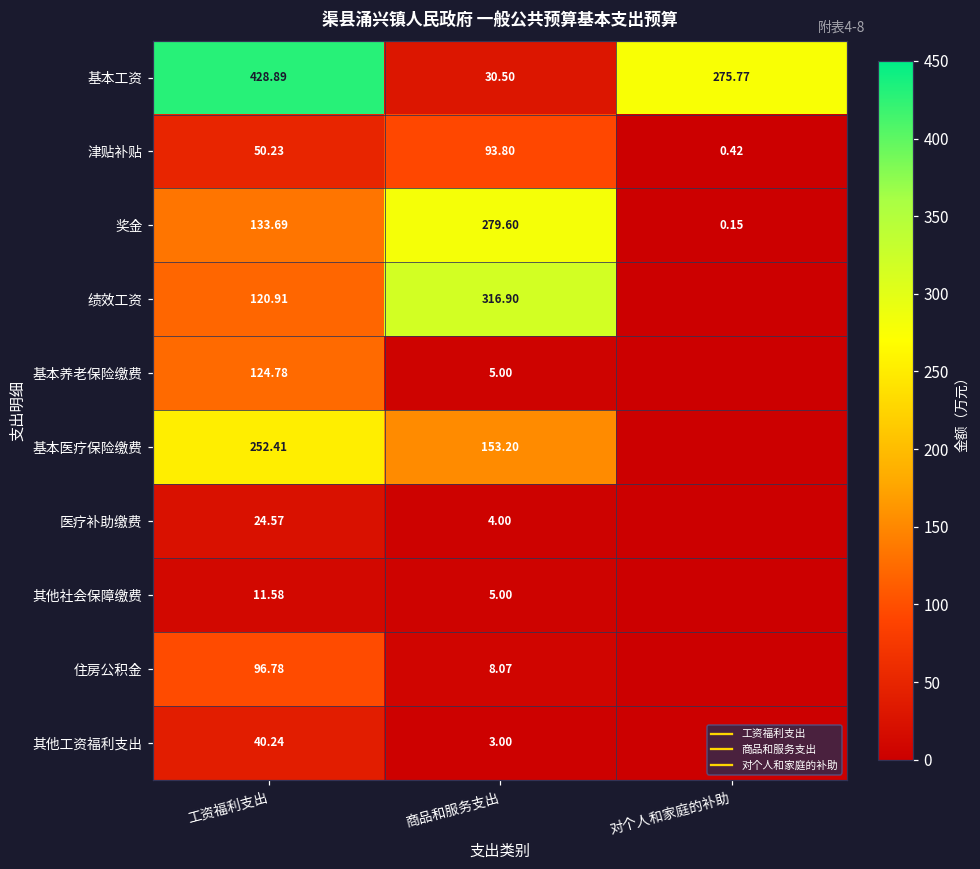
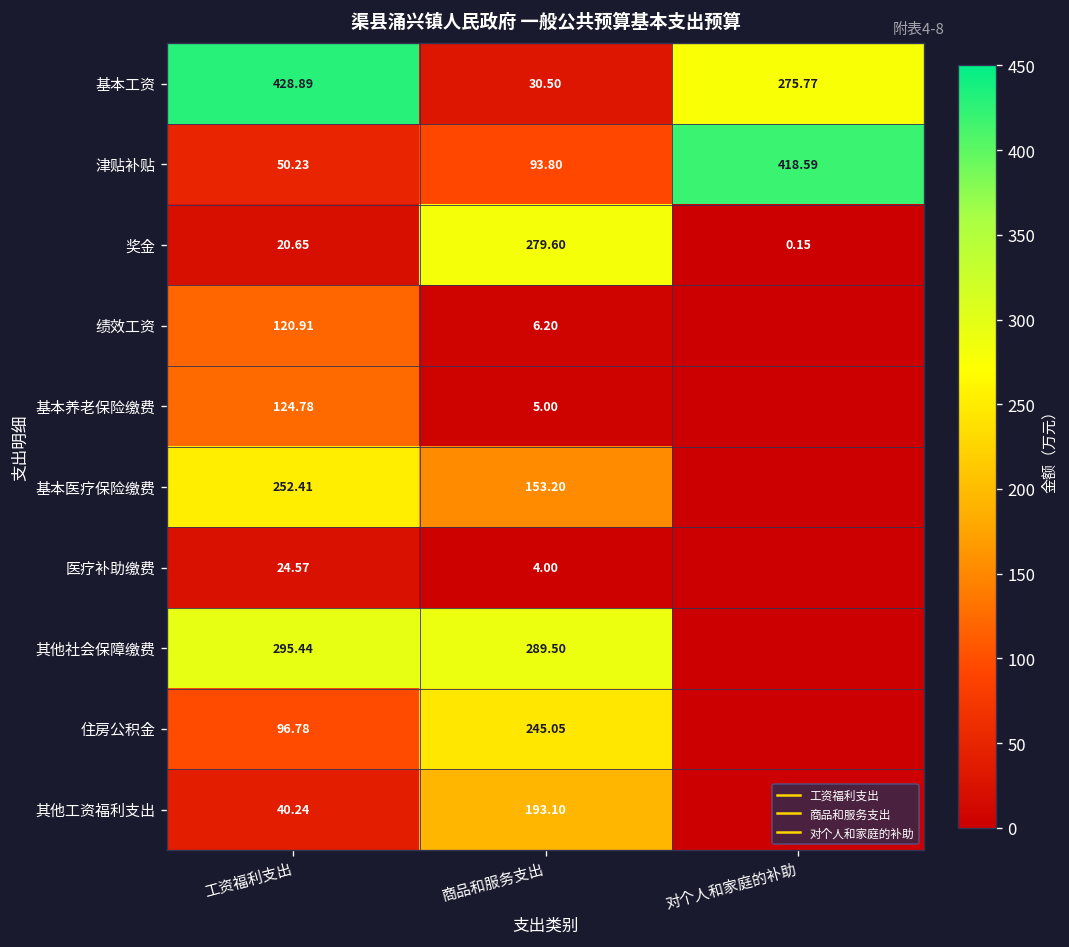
  {
    "基本工资": {
      "工资福利支出": 428.89,
      "商品和服务支出": 30.50,
      "对个人和家庭的补助": 275.77
    },
    "津贴补贴": {
      "工资福利支出": 50.23,
      "商品和服务支出": 93.80,
-     "对个人和家庭的补助": 0.42
+     "对个人和家庭的补助": 418.59
    },
    "奖金": {
-     "工资福利支出": 133.69,
+     "工资福利支出": 20.65,
      "商品和服务支出": 279.60,
      "对个人和家庭的补助": 0.15
    },
    "绩效工资": {
      "工资福利支出": 120.91,
-     "商品和服务支出": 316.90
+     "商品和服务支出": 6.20
    },
    "基本养老保险缴费": {
      "工资福利支出": 124.78,
      "商品和服务支出": 5.00
    },
    "基本医疗保险缴费": {
      "工资福利支出": 252.41,
      "商品和服务支出": 153.20
    },
    "医疗补助缴费": {
      "工资福利支出": 24.57,
      "商品和服务支出": 4.00
    },
    "其他社会保障缴费": {
-     "工资福利支出": 11.58,
-     "商品和服务支出": 5.00
+     "工资福利支出": 295.44,
+     "商品和服务支出": 289.50
    },
    "住房公积金": {
      "工资福利支出": 96.78,
-     "商品和服务支出": 8.07
+     "商品和服务支出": 245.05
    },
    "其他工资福利支出": {
      "工资福利支出": 40.24,
-     "商品和服务支出": 3.00
+     "商品和服务支出": 193.10
    }
  }
